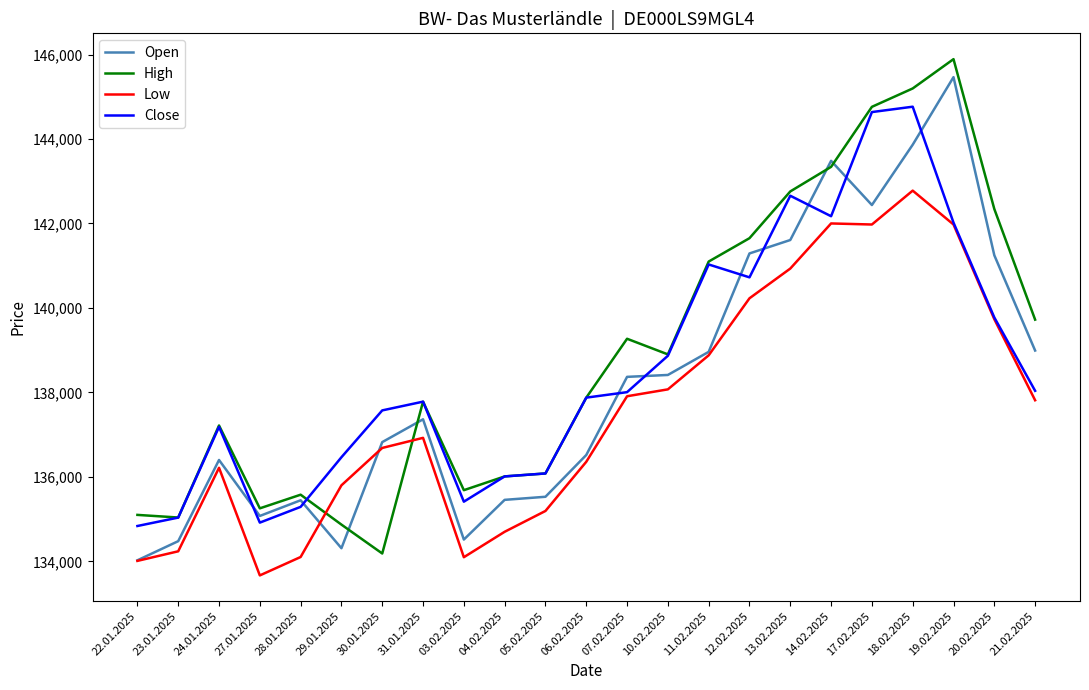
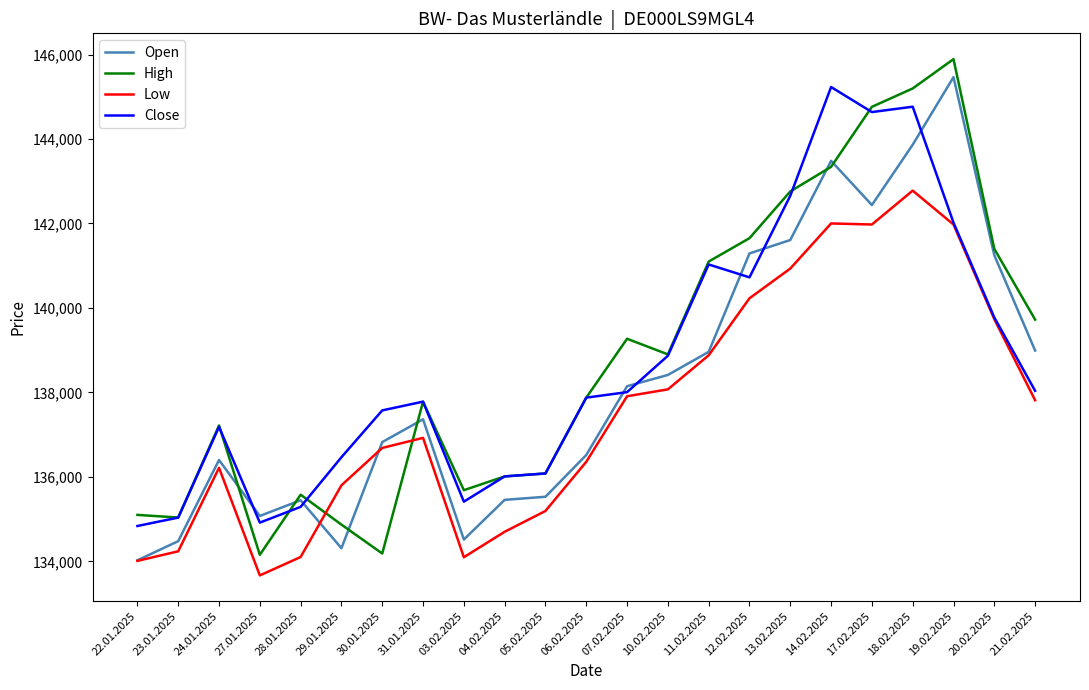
  {
    "Open": {
      "23.01.2025": "134,500",
      "24.01.2025": "136,400",
      "27.01.2025": "135,100",
      "28.01.2025": "135,400",
      "29.01.2025": "134,300",
      "30.01.2025": "136,800",
      "31.01.2025": "137,400",
      "03.02.2025": "134,500",
      "04.02.2025": "135,500",
      "05.02.2025": "135,500",
      "06.02.2025": "136,500",
-     "07.02.2025": "138,400",
+     "07.02.2025": "138,100",
      "10.02.2025": "138,400",
      "11.02.2025": "139,000",
      "12.02.2025": "141,300",
      "13.02.2025": "141,600",
      "14.02.2025": "143,500",
      "17.02.2025": "142,400",
      "18.02.2025": "143,900",
      "19.02.2025": "145,500",
      "20.02.2025": "141,200",
      "21.02.2025": "139,000"
    },
    "High": {
      "22.01.2025": "135,100",
-     "27.01.2025": "135,300",
+     "27.01.2025": "134,200",
      "28.01.2025": "135,600",
      "29.01.2025": "134,900",
      "30.01.2025": "134,200",
      "03.02.2025": "135,700",
      "07.02.2025": "139,300",
      "11.02.2025": "141,100",
      "12.02.2025": "141,700",
      "13.02.2025": "142,800",
      "14.02.2025": "143,300",
      "17.02.2025": "144,800",
      "18.02.2025": "145,200",
      "19.02.2025": "145,900",
-     "20.02.2025": "142,300",
+     "20.02.2025": "141,400",
      "21.02.2025": "139,700"
    },
    "Low": {
      "23.01.2025": "134,200",
      "24.01.2025": "136,200",
      "27.01.2025": "133,700",
      "28.01.2025": "134,100",
      "29.01.2025": "135,800",
      "30.01.2025": "136,700",
      "31.01.2025": "136,900",
      "03.02.2025": "134,100",
      "04.02.2025": "134,700",
      "05.02.2025": "135,200",
      "06.02.2025": "136,400",
      "07.02.2025": "137,900",
      "10.02.2025": "138,100",
      "11.02.2025": "138,900",
      "12.02.2025": "140,200",
      "13.02.2025": "140,900",
      "14.02.2025": "142,000",
      "17.02.2025": "142,000",
      "18.02.2025": "142,800",
      "21.02.2025": "137,800"
    },
    "Close": {
      "22.01.2025": "134,800",
      "27.01.2025": "134,900",
      "28.01.2025": "135,300",
      "29.01.2025": "136,500",
      "30.01.2025": "137,600",
      "03.02.2025": "135,400",
      "07.02.2025": "138,000",
      "11.02.2025": "141,000",
      "12.02.2025": "140,700",
      "13.02.2025": "142,700",
-     "14.02.2025": "142,200",
+     "14.02.2025": "145,200",
      "17.02.2025": "144,600",
      "18.02.2025": "144,800",
      "21.02.2025": "138,000"
    }
  }
